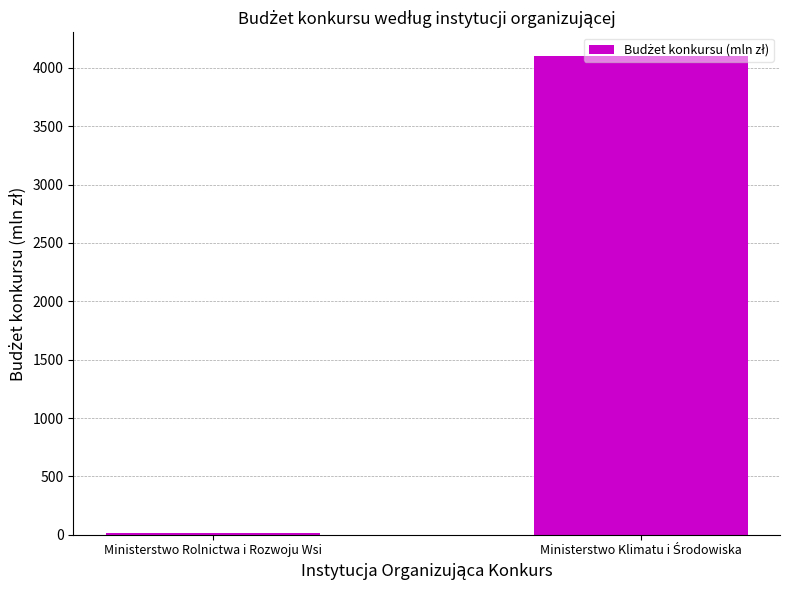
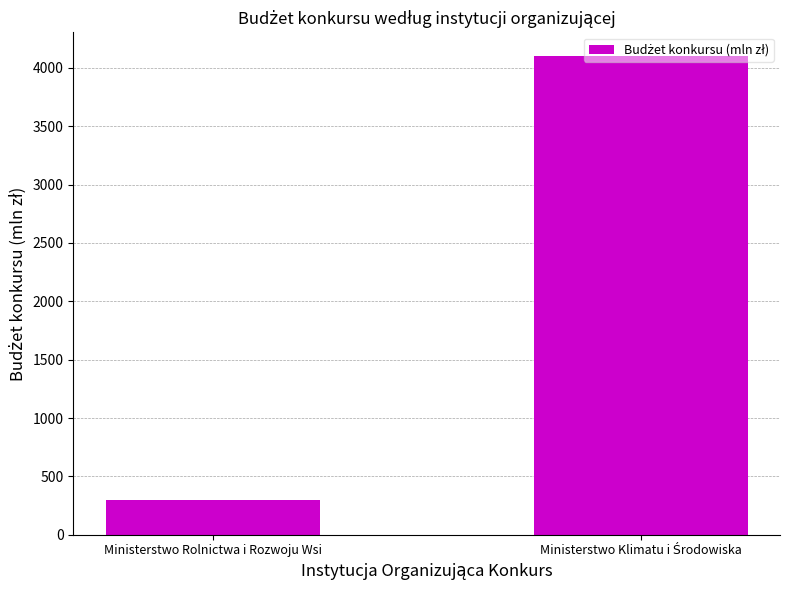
  {
-   "Ministerstwo Rolnictwa i Rozwoju Wsi": 20
+   "Ministerstwo Rolnictwa i Rozwoju Wsi": 290
  }
